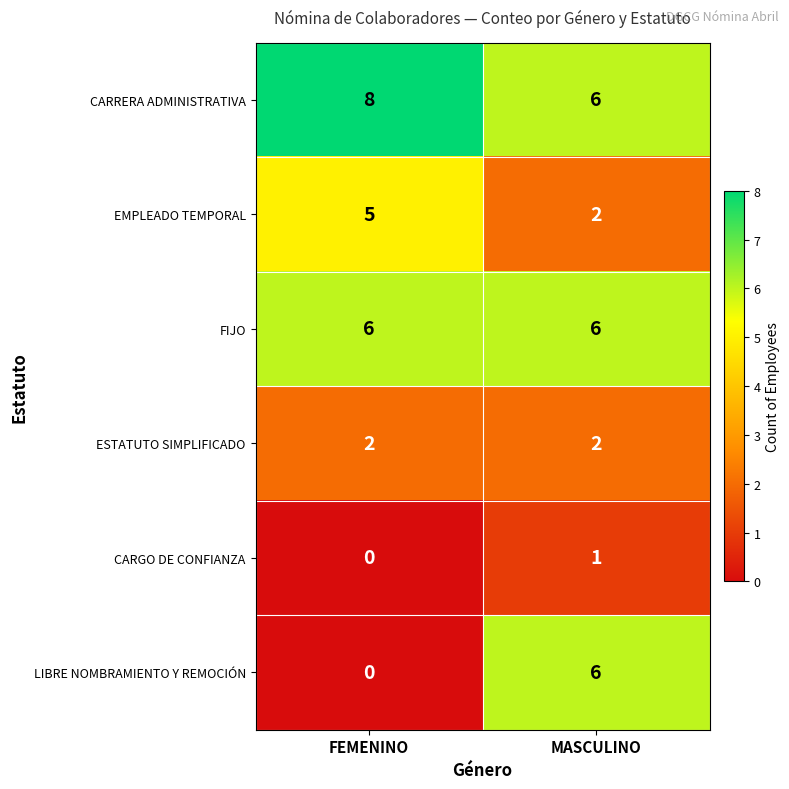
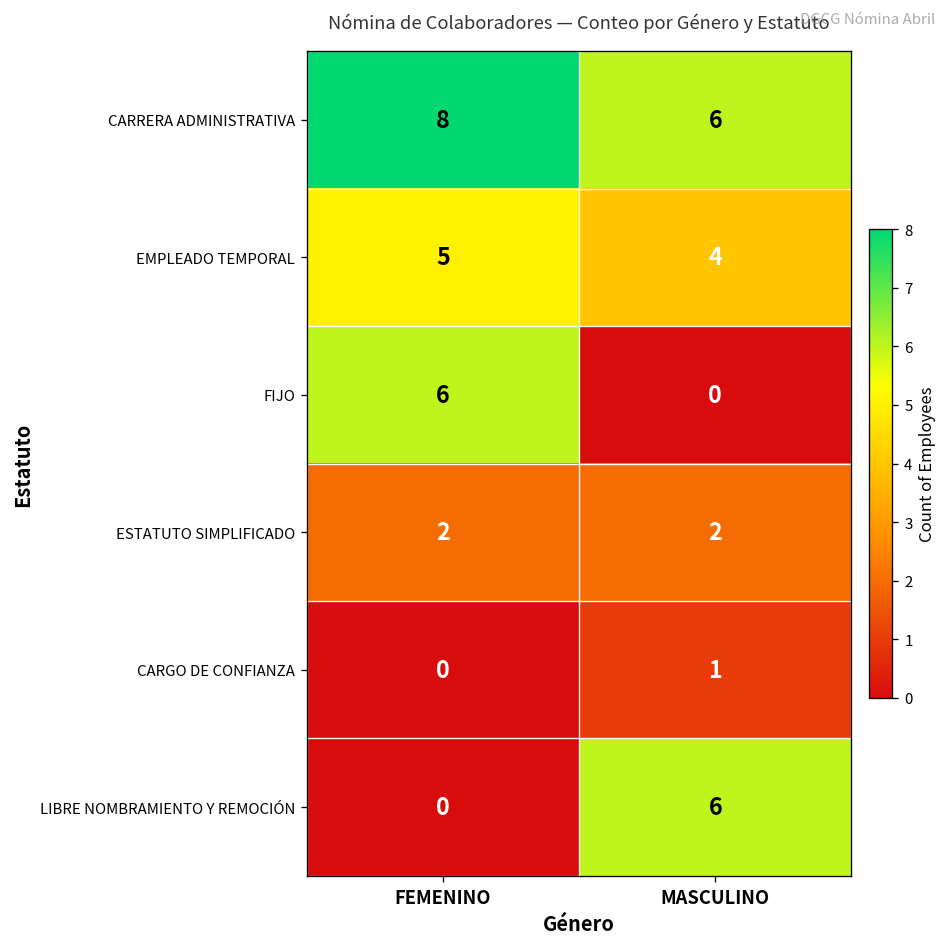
  {
    "CARRERA ADMINISTRATIVA": {
      "FEMENINO": 8,
      "MASCULINO": 6
    },
    "EMPLEADO TEMPORAL": {
      "FEMENINO": 5,
-     "MASCULINO": 2
+     "MASCULINO": 4
    },
    "FIJO": {
      "FEMENINO": 6,
-     "MASCULINO": 6
+     "MASCULINO": 0
    },
    "ESTATUTO SIMPLIFICADO": {
      "FEMENINO": 2,
      "MASCULINO": 2
    },
    "CARGO DE CONFIANZA": {
      "FEMENINO": 0,
      "MASCULINO": 1
    },
    "LIBRE NOMBRAMIENTO Y REMOCIÓN": {
      "FEMENINO": 0,
      "MASCULINO": 6
    }
  }
